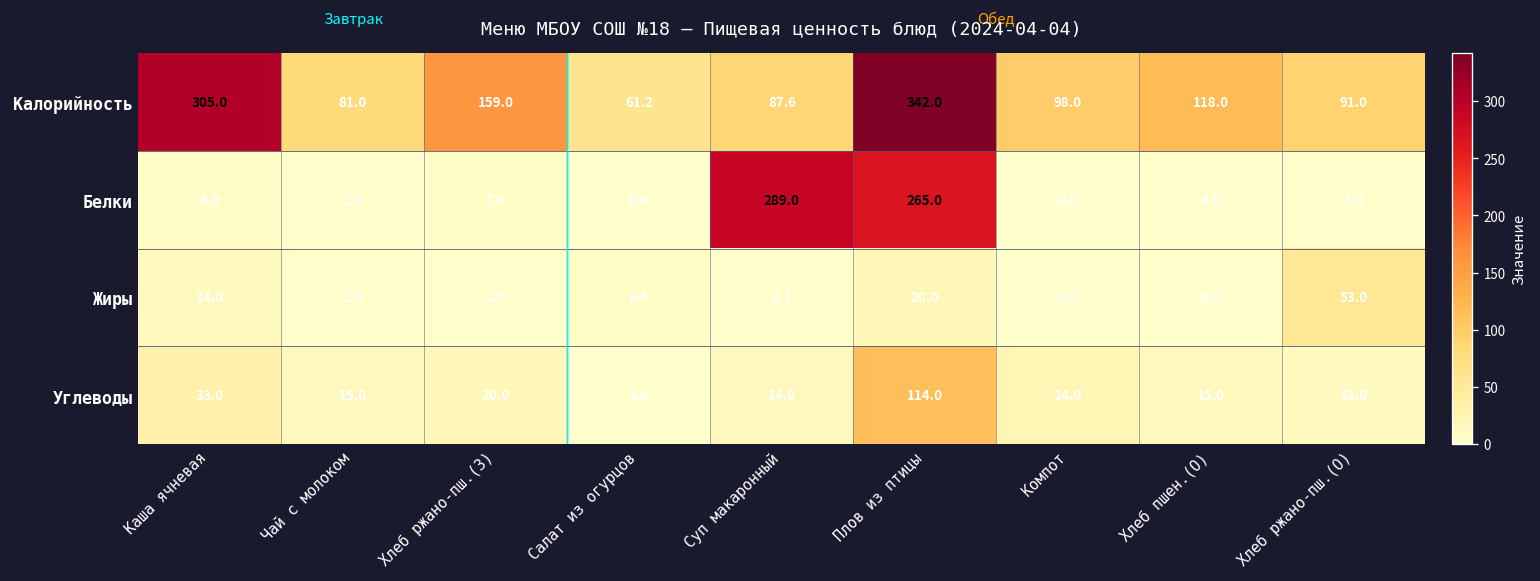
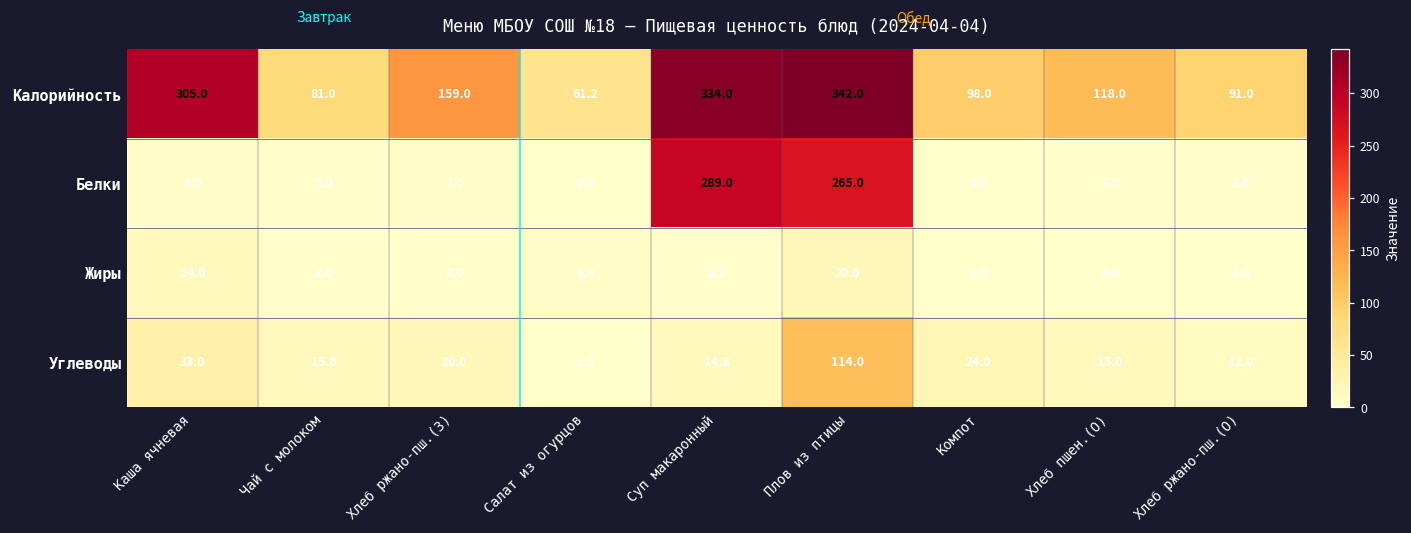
  {
    "Калорийность": {
      "Каша ячневая": 305.0,
      "Чай с молоком": 81.0,
      "Хлеб ржано-пш.(З)": 159.0,
      "Салат из огурцов": 61.2,
-     "Суп макаронный": 87.6,
+     "Суп макаронный": 334.0,
      "Плов из птицы": 342.0,
      "Компот": 98.0,
      "Хлеб пшен.(О)": 118.0,
      "Хлеб ржано-пш.(О)": 91.0
    },
    "Белки": {
      "Каша ячневая": 8.0,
      "Чай с молоком": 2.0,
      "Хлеб ржано-пш.(З)": 7.0,
      "Салат из огурцов": 0.0,
      "Суп макаронный": 289.0,
      "Плов из птицы": 265.0,
      "Компот": 0.0,
      "Хлеб пшен.(О)": 4.0,
      "Хлеб ржано-пш.(О)": 3.0
    },
    "Жиры": {
      "Каша ячневая": 14.0,
      "Чай с молоком": 2.0,
      "Хлеб ржано-пш.(З)": 2.0,
      "Салат из огурцов": 6.4,
      "Суп макаронный": 2.1,
      "Плов из птицы": 20.0,
      "Компот": 0.0,
      "Хлеб пшен.(О)": 0.0,
-     "Хлеб ржано-пш.(О)": 53.0
+     "Хлеб ржано-пш.(О)": 1.0
    },
    "Углеводы": {
      "Каша ячневая": 33.0,
      "Чай с молоком": 15.0,
      "Хлеб ржано-пш.(З)": 20.0,
      "Салат из огурцов": 1.2,
      "Суп макаронный": 14.8,
      "Плов из птицы": 114.0,
      "Компот": 24.0,
      "Хлеб пшен.(О)": 15.0,
      "Хлеб ржано-пш.(О)": 12.0
    }
  }
